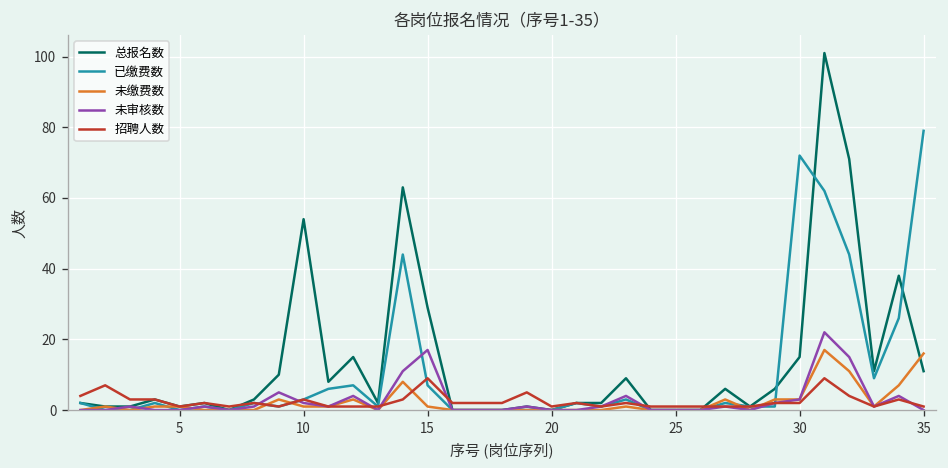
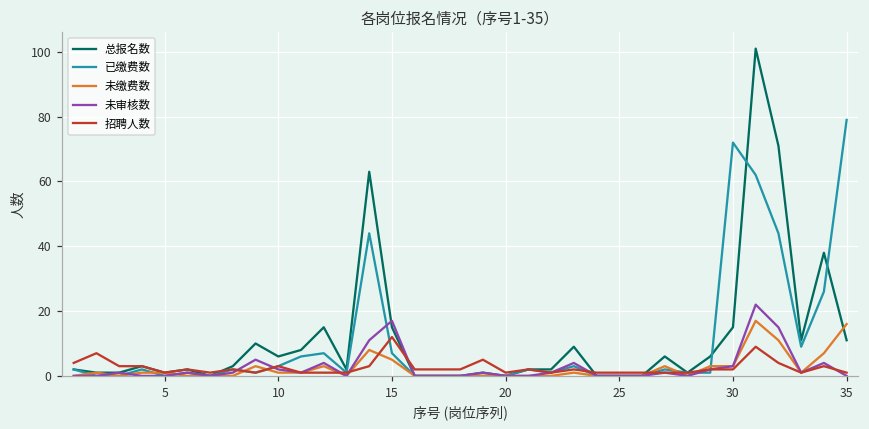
  {
    "总报名数": {
-     "10": 54,
-     "15": 29,
+     "10": 6,
+     "15": 15,
      "30": 15,
      "35": 11
    },
    "已缴费数": {
      "15": 7,
      "30": 72,
      "35": 79
    },
    "未缴费数": {
      "10": 1,
-     "15": 1,
+     "15": 5,
      "35": 16
    },
    "未审核数": {
      "10": 2,
      "15": 17,
      "35": 0
    },
    "招聘人数": {
-     "15": 9,
+     "15": 12,
      "20": 1,
      "25": 1,
      "30": 2,
      "35": 1
    }
  }
